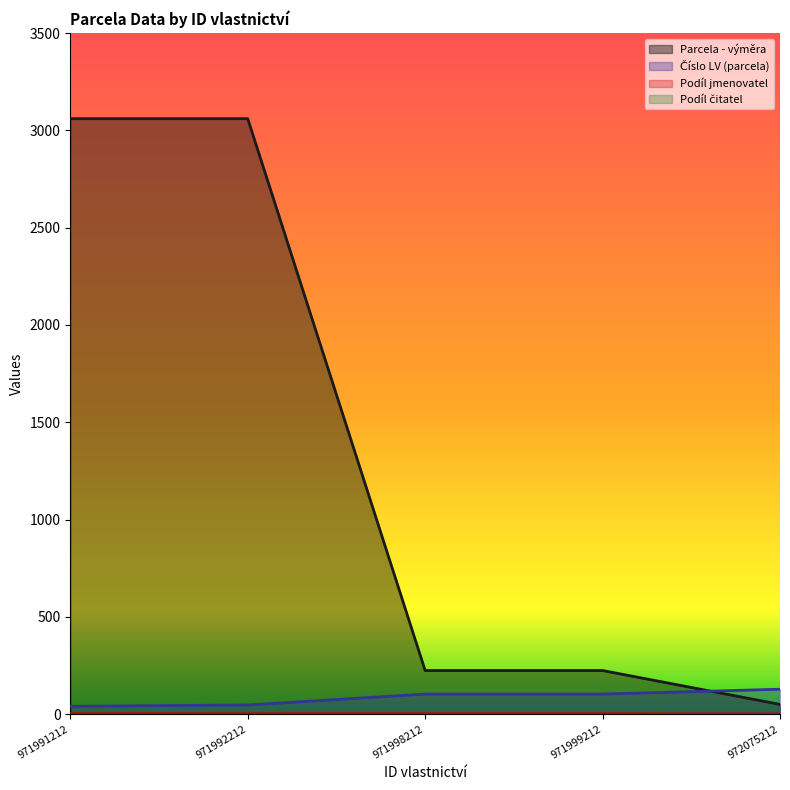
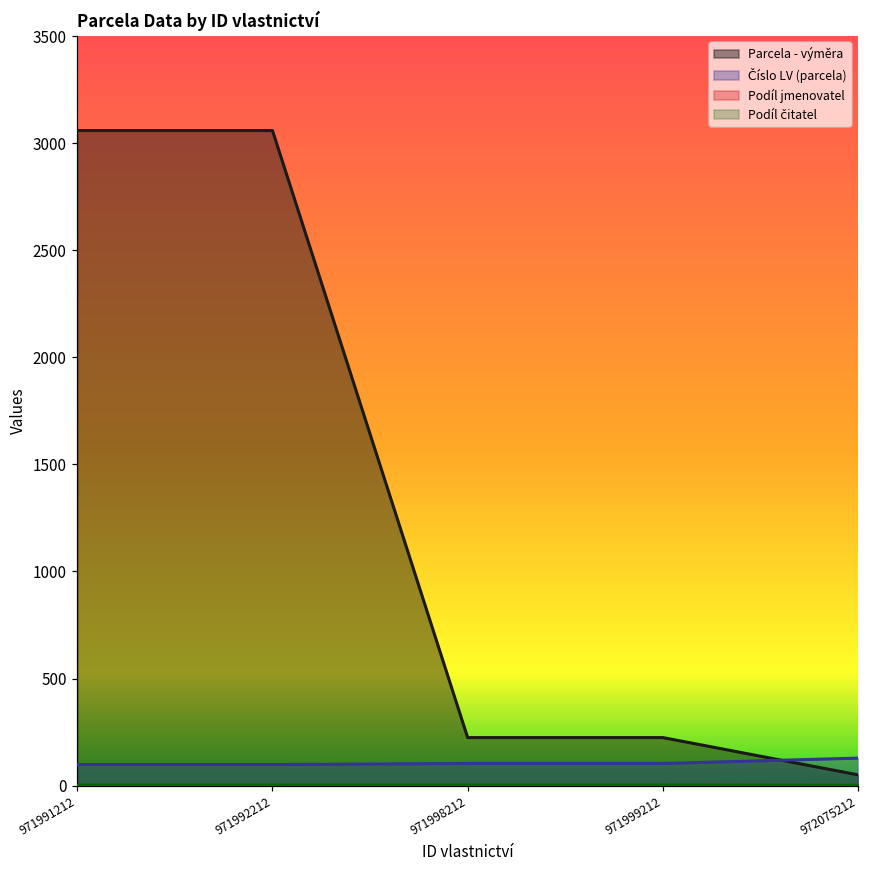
  {
    "Číslo LV (parcela)": {
-     "971991212": 40,
-     "971992212": 50,
+     "971991212": 100,
+     "971992212": 100,
      "971998212": 100,
      "971999212": 100,
      "972075212": 130
    }
  }
